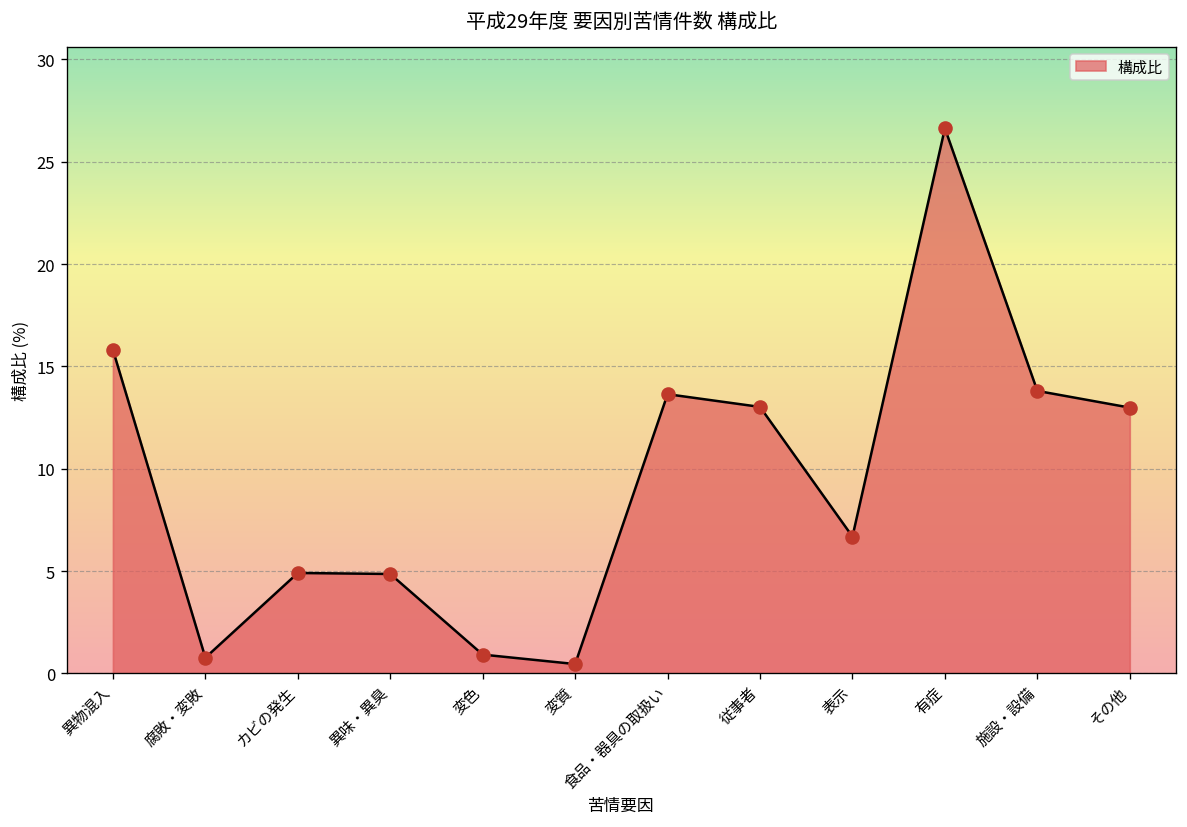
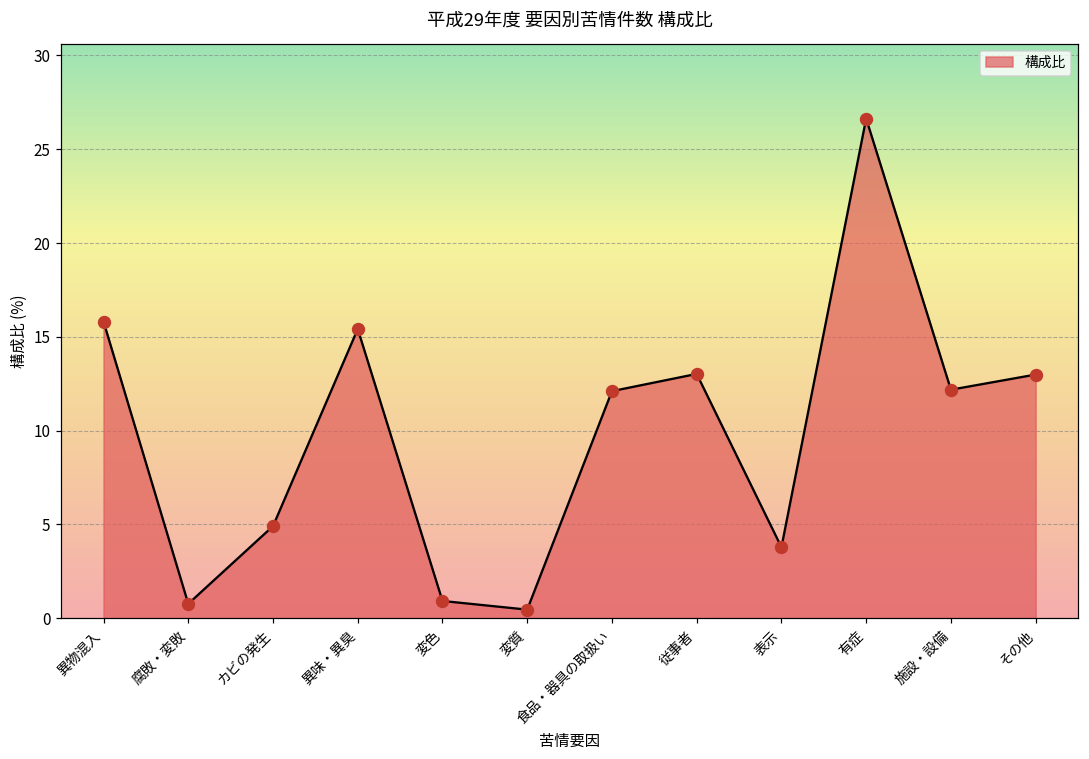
  {
    "異物混入": 15.8,
    "腐敗・変敗": 0.8,
    "カビの発生": 4.9,
-   "異味・異臭": 4.9,
+   "異味・異臭": 15.4,
    "変色": 0.9,
    "変質": 0.5,
-   "食品・器具の取扱い": 13.6,
+   "食品・器具の取扱い": 12.1,
    "従事者": 13.0,
-   "表示": 6.7,
+   "表示": 3.8,
    "有症": 26.6,
-   "施設・設備": 13.8,
+   "施設・設備": 12.2,
    "その他": 13.0
  }
